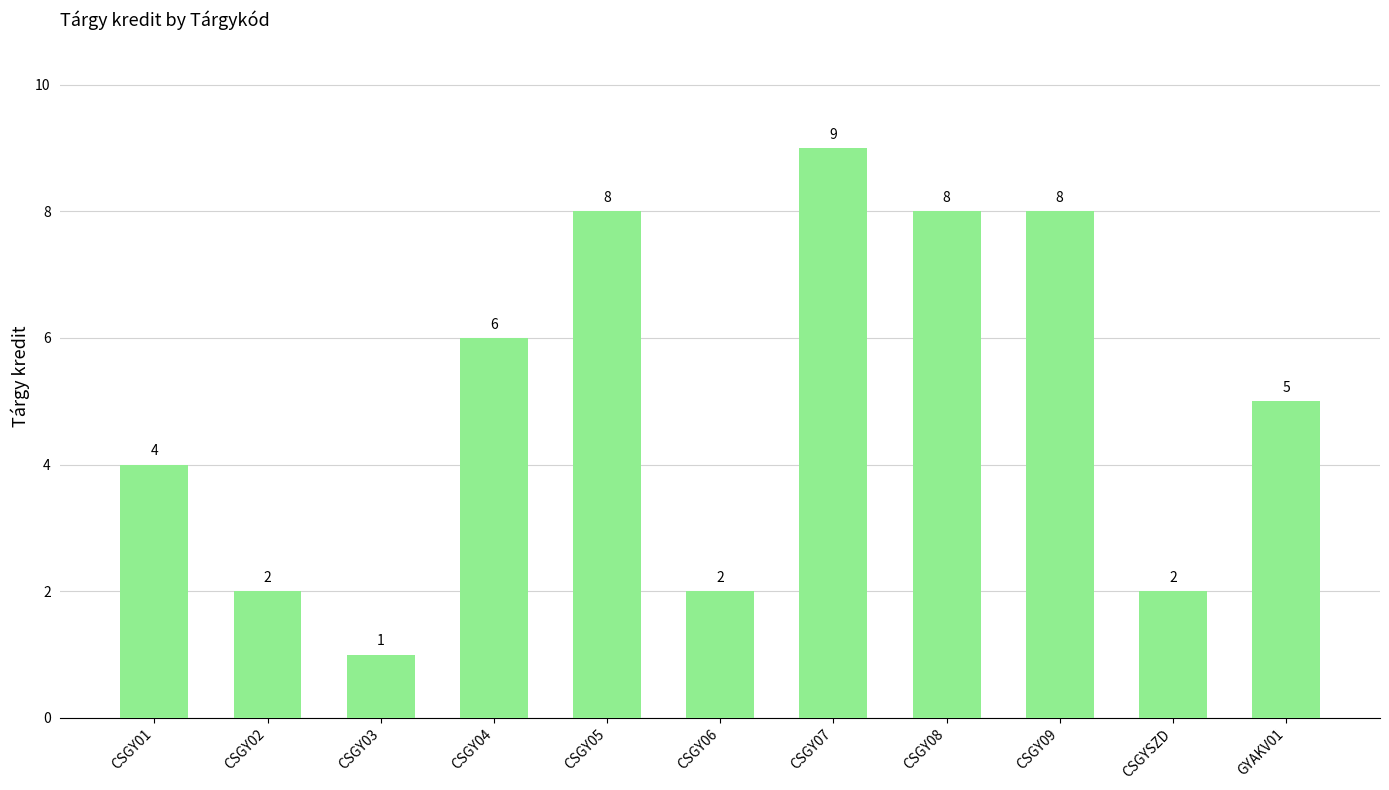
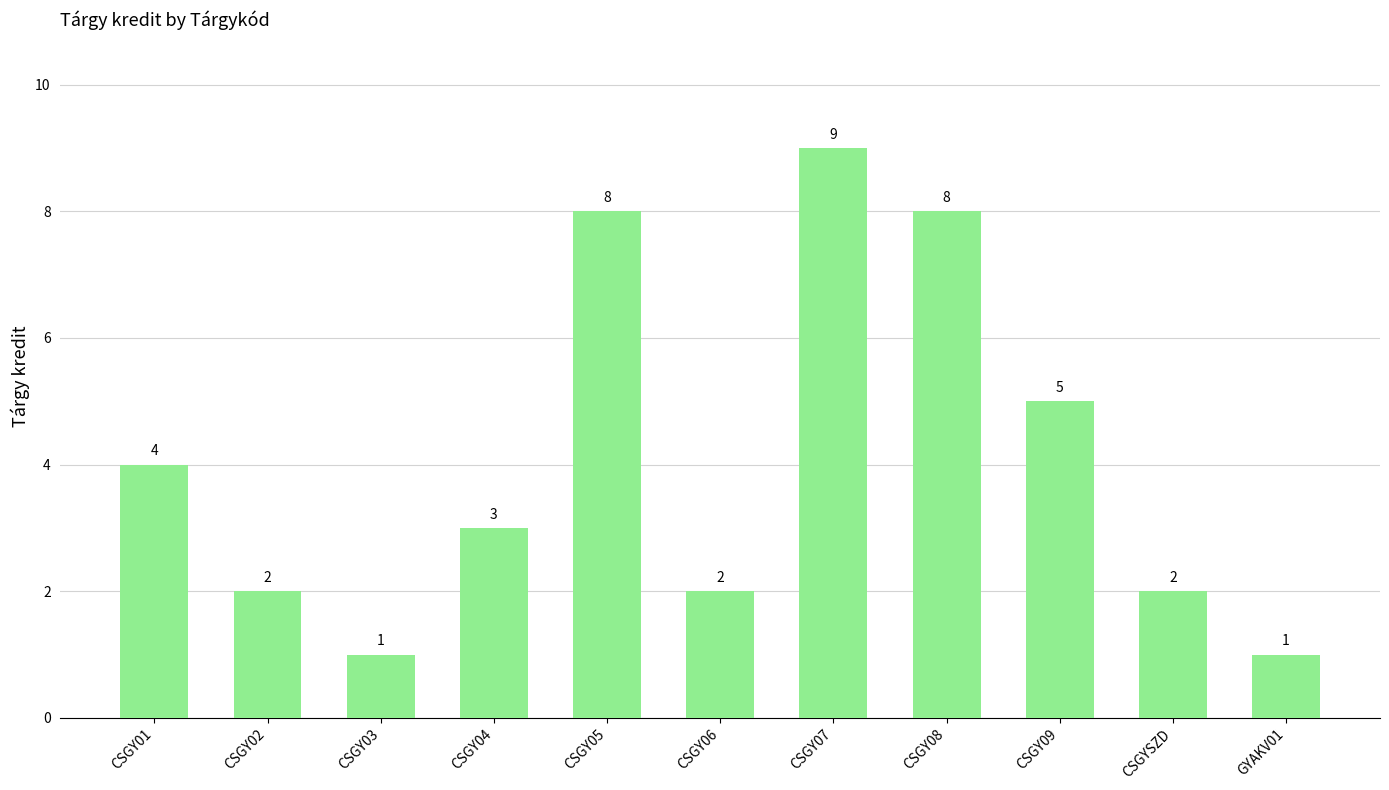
  {
    "CSGY01": 4,
    "CSGY02": 2,
    "CSGY03": 1,
-   "CSGY04": 6,
+   "CSGY04": 3,
    "CSGY05": 8,
    "CSGY06": 2,
    "CSGY07": 9,
    "CSGY08": 8,
-   "CSGY09": 8,
+   "CSGY09": 5,
    "CSGYSZD": 2,
-   "GYAKV01": 5
+   "GYAKV01": 1
  }
